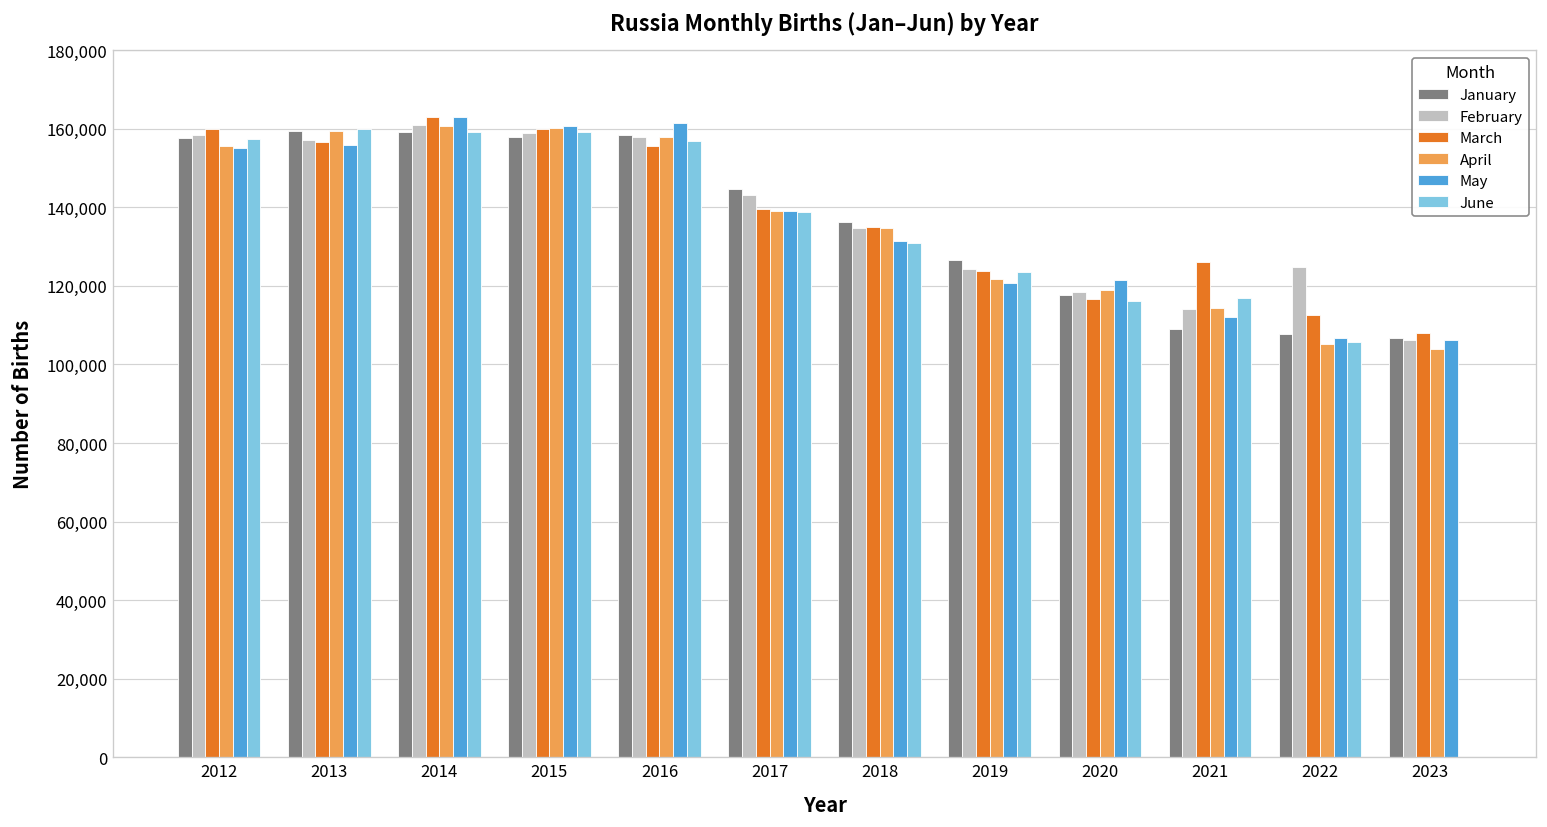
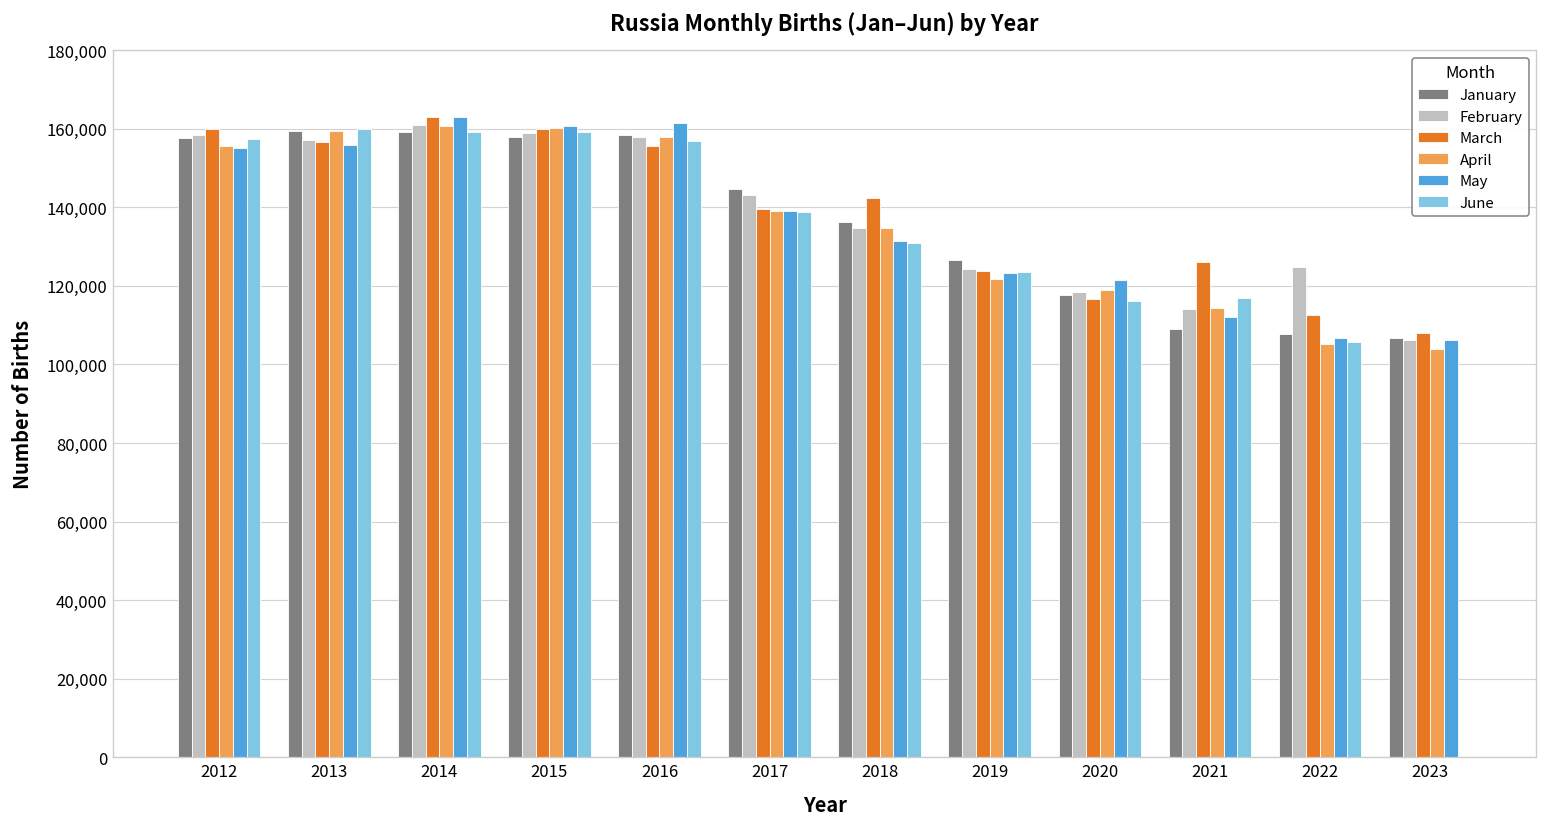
  {
    "January": {
      "2012": "158,000",
      "2013": "160,000",
      "2014": "159,000",
      "2015": "158,000",
      "2016": "159,000",
      "2017": "145,000",
      "2018": "136,000",
      "2019": "126,000",
      "2020": "118,000",
      "2021": "109,000",
      "2022": "108,000",
      "2023": "107,000"
    },
    "February": {
      "2012": "158,000",
      "2013": "157,000",
      "2014": "161,000",
      "2015": "159,000",
      "2016": "158,000",
      "2017": "143,000",
      "2018": "135,000",
      "2019": "124,000",
      "2020": "118,000",
      "2021": "114,000",
      "2022": "125,000",
      "2023": "106,000"
    },
    "March": {
      "2012": "160,000",
      "2013": "157,000",
      "2014": "163,000",
      "2015": "160,000",
      "2016": "156,000",
      "2017": "140,000",
-     "2018": "135,000",
+     "2018": "142,000",
      "2019": "124,000",
      "2020": "117,000",
      "2021": "126,000",
      "2022": "113,000",
      "2023": "108,000"
    },
    "April": {
      "2012": "155,000",
      "2013": "160,000",
      "2014": "161,000",
      "2015": "160,000",
      "2016": "158,000",
      "2017": "139,000",
      "2018": "135,000",
      "2019": "122,000",
      "2020": "119,000",
      "2021": "114,000",
      "2022": "105,000",
      "2023": "104,000"
    },
    "May": {
      "2012": "155,000",
      "2013": "156,000",
      "2014": "163,000",
      "2015": "161,000",
      "2016": "162,000",
      "2017": "139,000",
      "2018": "131,000",
-     "2019": "121,000",
+     "2019": "123,000",
      "2020": "122,000",
      "2021": "112,000",
      "2022": "107,000",
      "2023": "106,000"
    },
    "June": {
      "2012": "157,000",
      "2013": "160,000",
      "2014": "159,000",
      "2015": "159,000",
      "2016": "157,000",
      "2017": "139,000",
      "2018": "131,000",
      "2019": "124,000",
      "2020": "116,000",
      "2021": "117,000",
      "2022": "106,000",
      "2023": "0"
    }
  }
